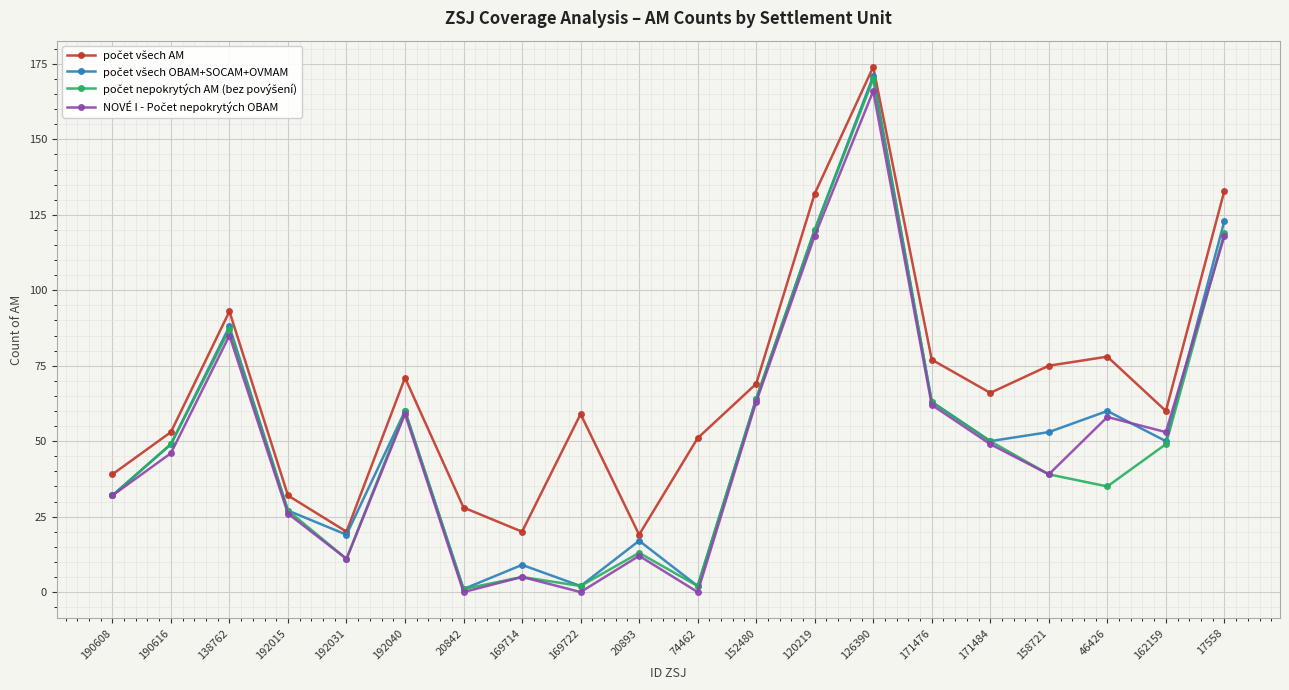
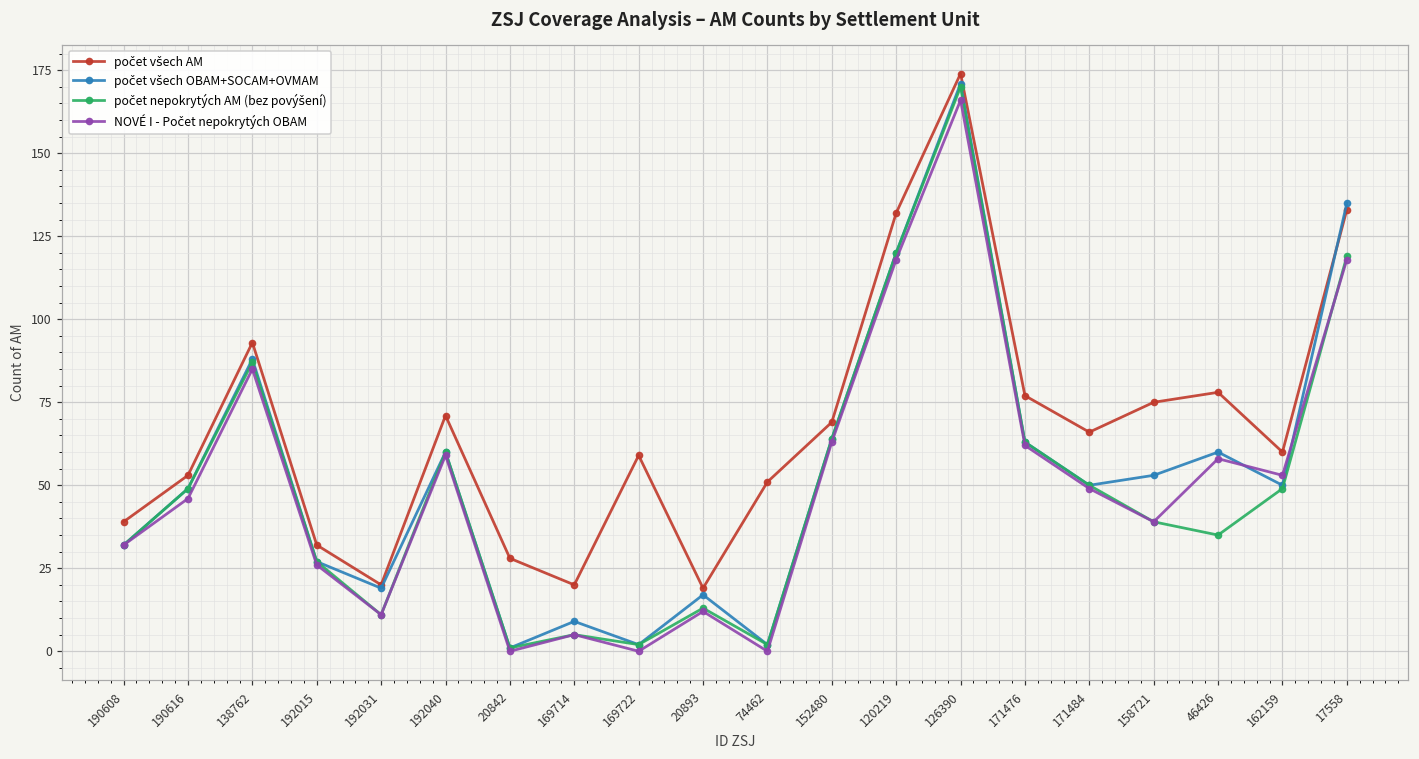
  {
    "počet všech AM": {
      "190608": 39,
      "190616": 53,
      "138762": 93,
      "192015": 32,
      "192031": 20,
      "192040": 71,
      "20842": 28,
      "169714": 20,
      "169722": 59,
      "20893": 19,
      "74462": 51,
      "152480": 69,
      "120219": 132,
      "126390": 174,
      "171476": 77,
      "171484": 66,
      "158721": 75,
      "46426": 78,
      "162159": 60,
      "17558": 133
    },
    "počet všech OBAM+SOCAM+OVMAM": {
      "138762": 88,
      "192031": 19,
      "169714": 9,
      "20893": 17,
      "126390": 171,
      "158721": 53,
      "46426": 60,
      "162159": 50,
-     "17558": 123
+     "17558": 135
    },
    "počet nepokrytých AM (bez povýšení)": {
      "138762": 87,
      "20893": 13,
      "126390": 170,
      "46426": 35,
      "162159": 49,
      "17558": 119
    },
    "NOVÉ I - Počet nepokrytých OBAM": {
      "190616": 46,
      "138762": 85,
      "192015": 26,
      "192040": 59,
      "20842": 0,
      "169722": 0,
      "20893": 12,
      "74462": 0,
      "152480": 63,
      "120219": 118,
      "126390": 166,
      "171476": 62,
      "171484": 49,
      "46426": 58,
      "162159": 53,
      "17558": 118
    }
  }
